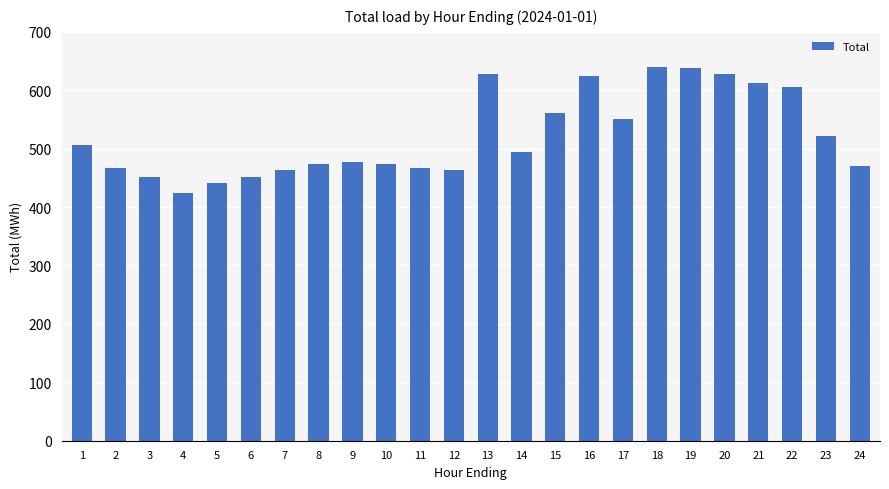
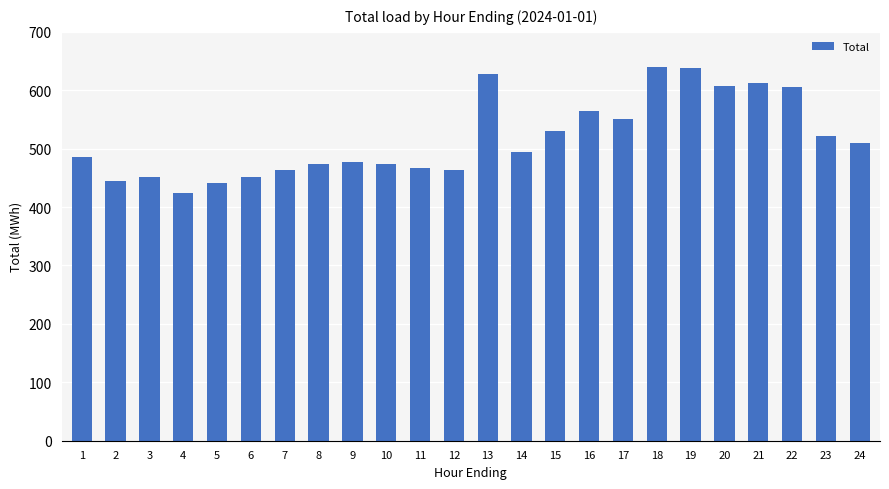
  {
-   "1": 510,
-   "2": 470,
+   "1": 490,
+   "2": 450,
    "3": 450,
    "4": 420,
    "5": 440,
    "6": 450,
    "7": 460,
    "8": 470,
    "9": 480,
    "10": 470,
    "11": 470,
    "12": 460,
    "13": 630,
    "14": 490,
-   "15": 560,
-   "16": 620,
+   "15": 530,
+   "16": 560,
    "17": 550,
    "18": 640,
    "19": 640,
-   "20": 630,
+   "20": 610,
    "21": 610,
    "22": 610,
    "23": 520,
-   "24": 470
+   "24": 510
  }
